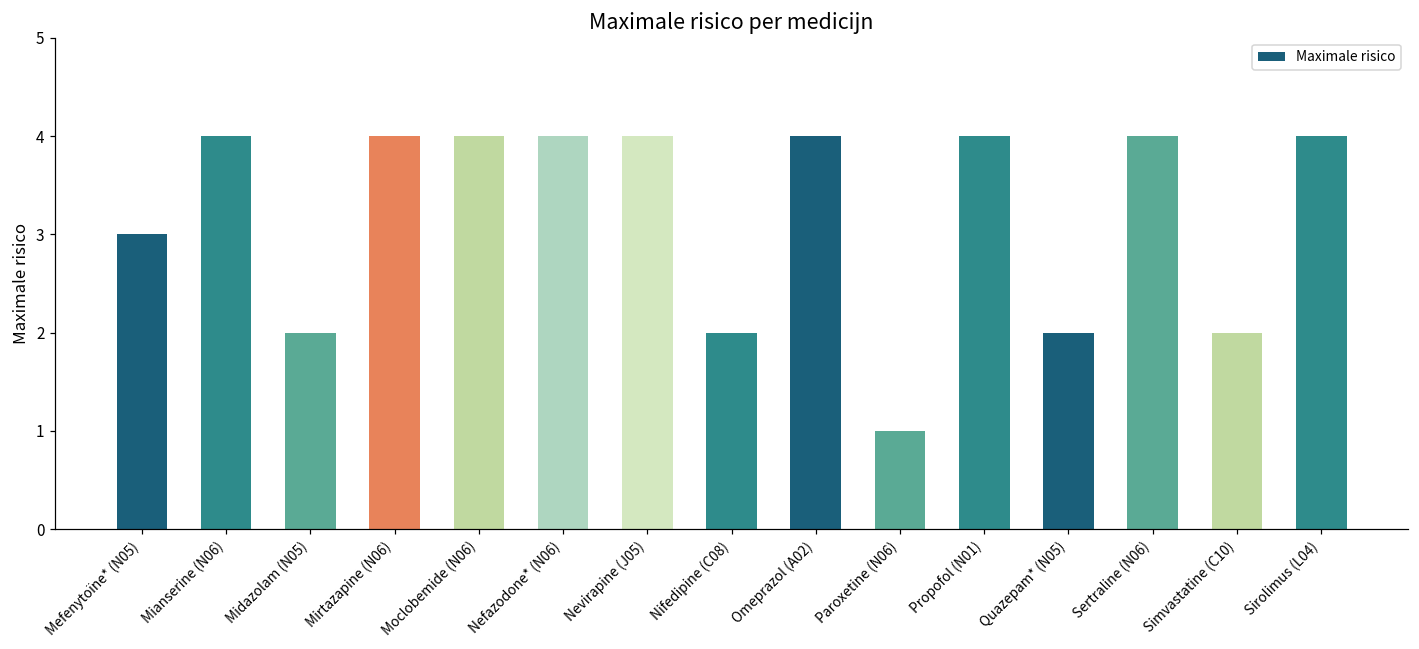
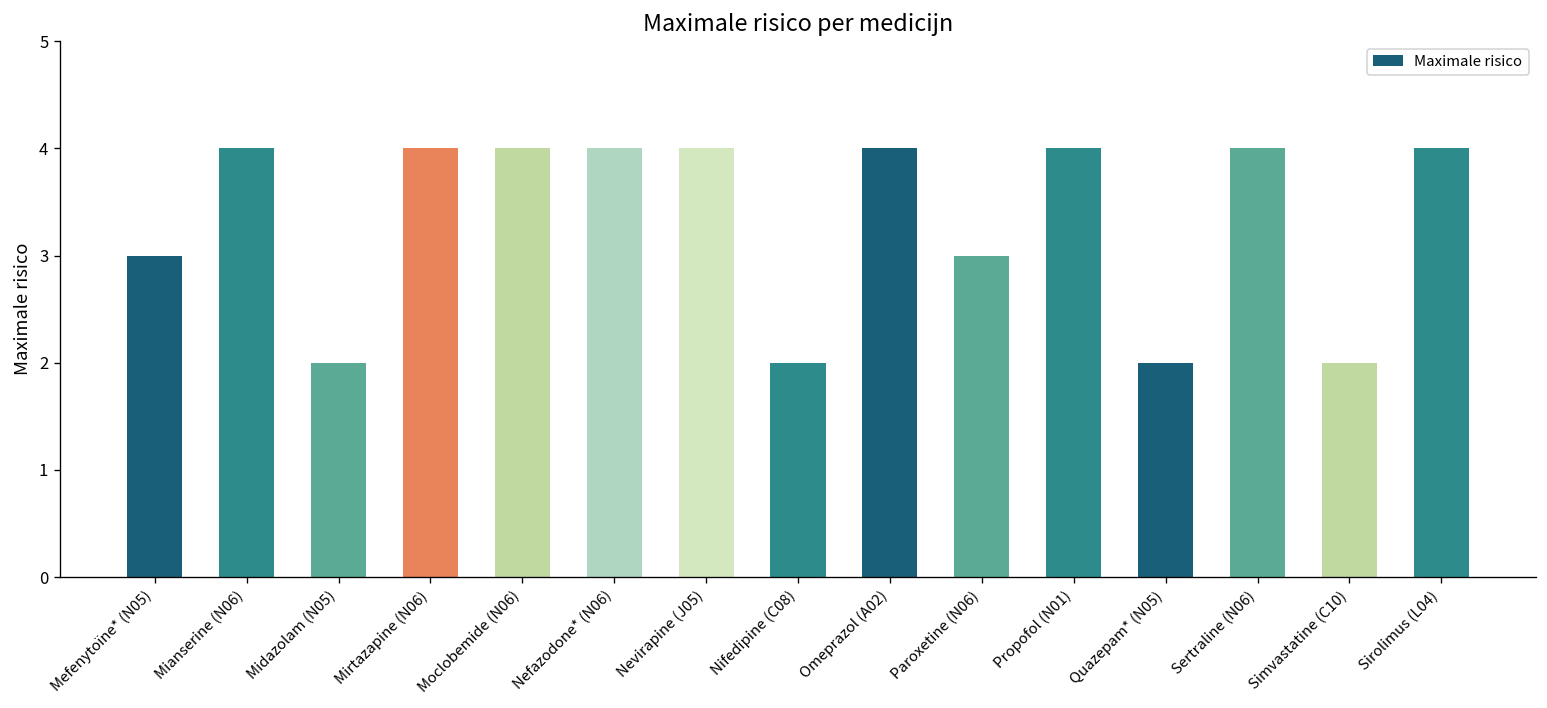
  {
    "Mefenytoïne* (N05)": 3,
    "Mianserine (N06)": 4,
    "Midazolam (N05)": 2,
    "Mirtazapine (N06)": 4,
    "Moclobemide (N06)": 4,
    "Nefazodone* (N06)": 4,
    "Nevirapine (J05)": 4,
    "Nifedipine (C08)": 2,
    "Omeprazol (A02)": 4,
-   "Paroxetine (N06)": 1,
+   "Paroxetine (N06)": 3,
    "Propofol (N01)": 4,
    "Quazepam* (N05)": 2,
    "Sertraline (N06)": 4,
    "Simvastatine (C10)": 2,
    "Sirolimus (L04)": 4
  }
